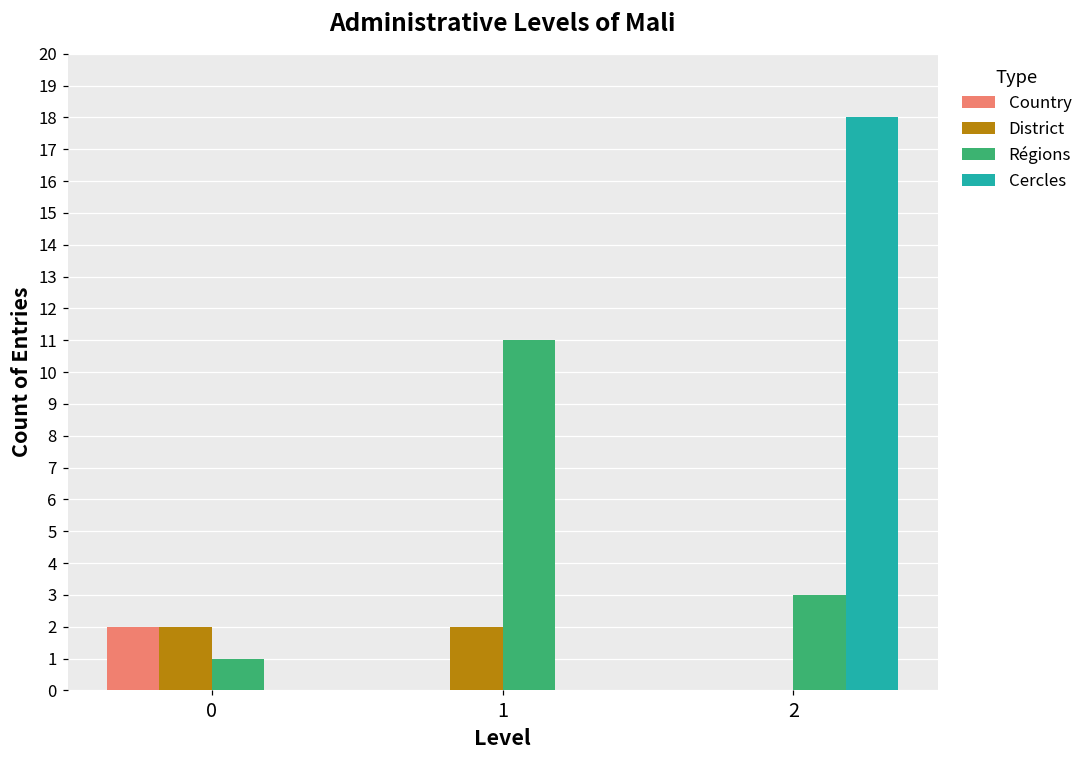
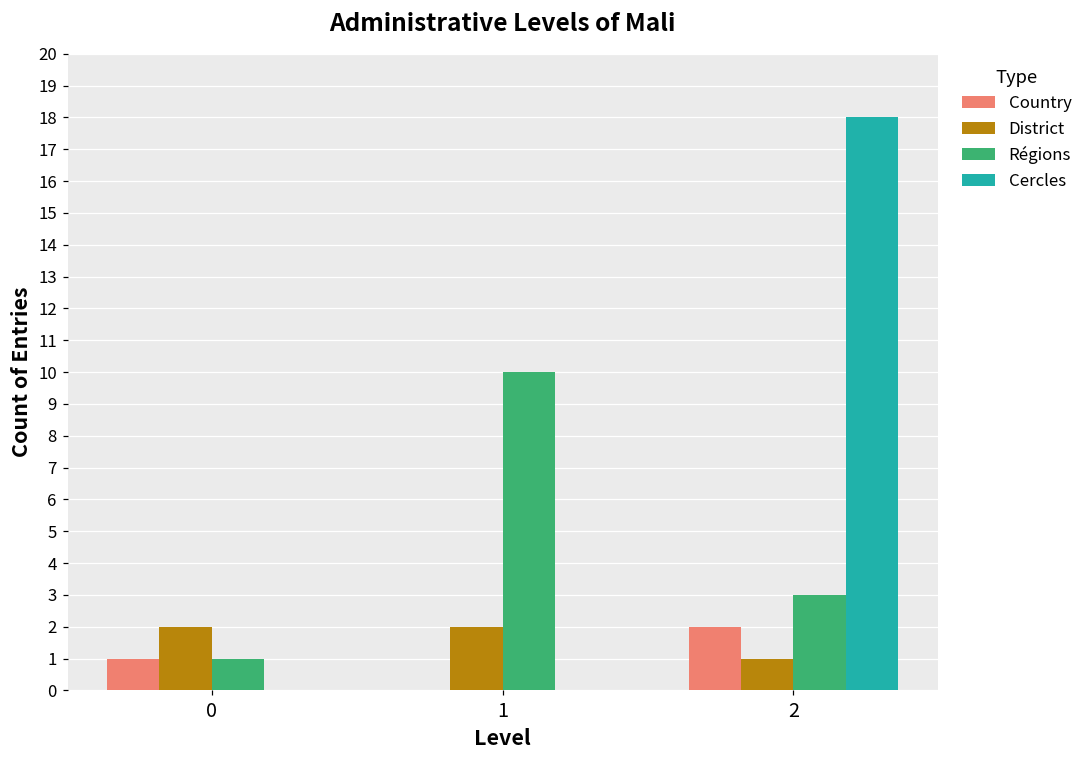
  {
    "Country": {
-     "0": 2,
+     "0": 1,
      "1": 0,
-     "2": 0
+     "2": 2
    },
    "District": {
      "0": 2,
      "1": 2,
-     "2": 0
+     "2": 1
    },
    "Régions": {
      "0": 1,
-     "1": 11,
+     "1": 10,
      "2": 3
    },
    "Cercles": {
      "0": 0,
      "1": 0,
      "2": 18
    }
  }
